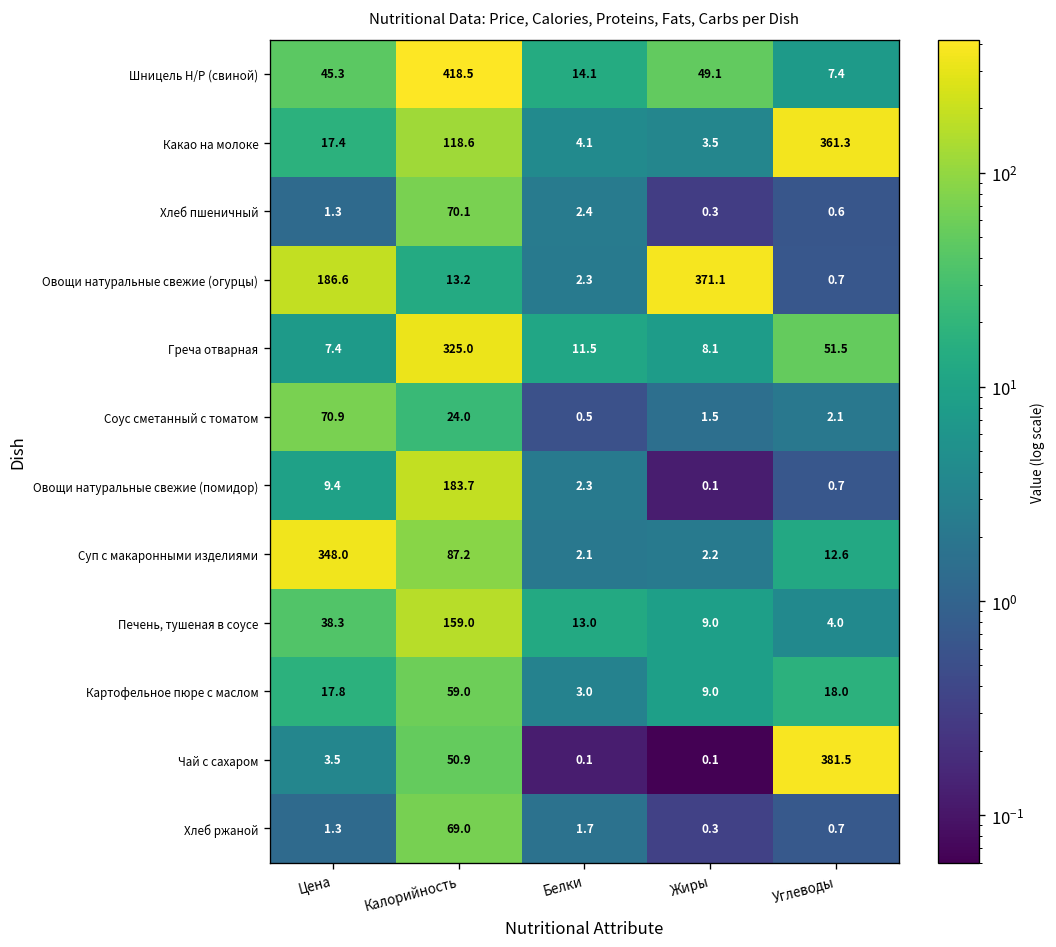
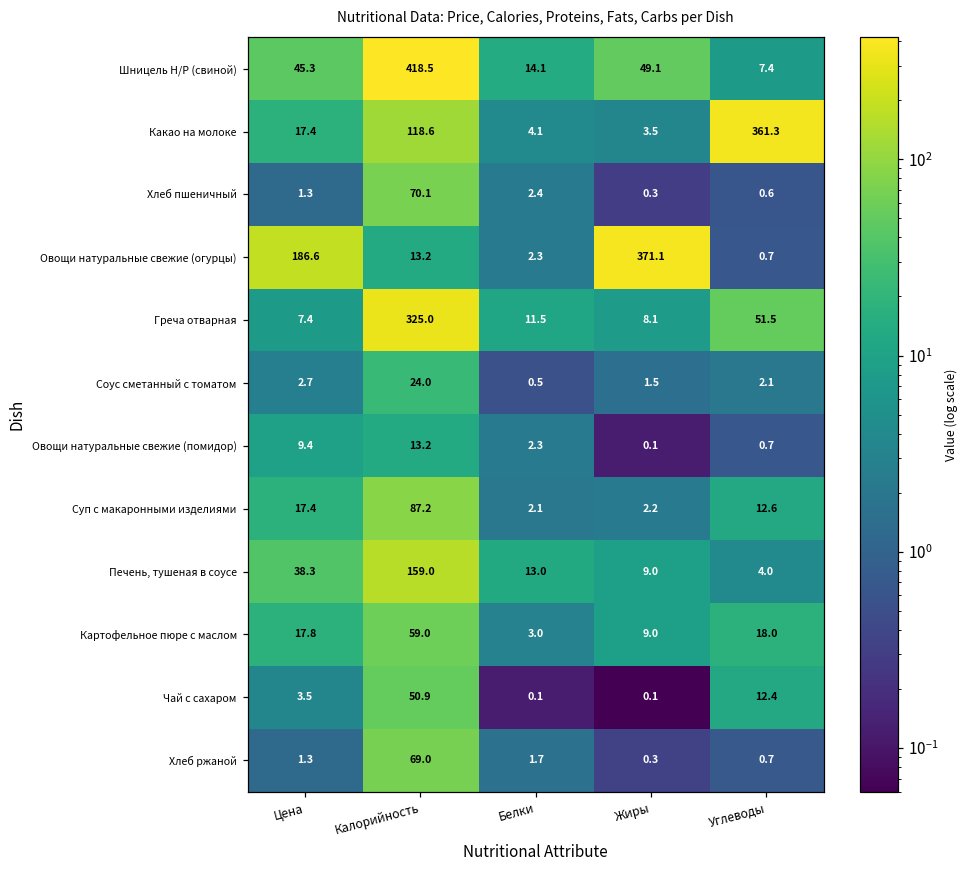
  {
    "Шницель Н/Р (свиной)": {
      "Цена": 45.3,
      "Калорийность": 418.5,
      "Белки": 14.1,
      "Жиры": 49.1,
      "Углеводы": 7.4
    },
    "Какао на молоке": {
      "Цена": 17.4,
      "Калорийность": 118.6,
      "Белки": 4.1,
      "Жиры": 3.5,
      "Углеводы": 361.3
    },
    "Хлеб пшеничный": {
      "Цена": 1.3,
      "Калорийность": 70.1,
      "Белки": 2.4,
      "Жиры": 0.3,
      "Углеводы": 0.6
    },
    "Овощи натуральные свежие (огурцы)": {
      "Цена": 186.6,
      "Калорийность": 13.2,
      "Белки": 2.3,
      "Жиры": 371.1,
      "Углеводы": 0.7
    },
    "Греча отварная": {
      "Цена": 7.4,
      "Калорийность": 325.0,
      "Белки": 11.5,
      "Жиры": 8.1,
      "Углеводы": 51.5
    },
    "Соус сметанный с томатом": {
-     "Цена": 70.9,
+     "Цена": 2.7,
      "Калорийность": 24.0,
      "Белки": 0.5,
      "Жиры": 1.5,
      "Углеводы": 2.1
    },
    "Овощи натуральные свежие (помидор)": {
      "Цена": 9.4,
-     "Калорийность": 183.7,
+     "Калорийность": 13.2,
      "Белки": 2.3,
      "Жиры": 0.1,
      "Углеводы": 0.7
    },
    "Суп с макаронными изделиями": {
-     "Цена": 348.0,
+     "Цена": 17.4,
      "Калорийность": 87.2,
      "Белки": 2.1,
      "Жиры": 2.2,
      "Углеводы": 12.6
    },
    "Печень, тушеная в соусе": {
      "Цена": 38.3,
      "Калорийность": 159.0,
      "Белки": 13.0,
      "Жиры": 9.0,
      "Углеводы": 4.0
    },
    "Картофельное пюре с маслом": {
      "Цена": 17.8,
      "Калорийность": 59.0,
      "Белки": 3.0,
      "Жиры": 9.0,
      "Углеводы": 18.0
    },
    "Чай с сахаром": {
      "Цена": 3.5,
      "Калорийность": 50.9,
      "Белки": 0.1,
      "Жиры": 0.1,
-     "Углеводы": 381.5
+     "Углеводы": 12.4
    },
    "Хлеб ржаной": {
      "Цена": 1.3,
      "Калорийность": 69.0,
      "Белки": 1.7,
      "Жиры": 0.3,
      "Углеводы": 0.7
    }
  }
